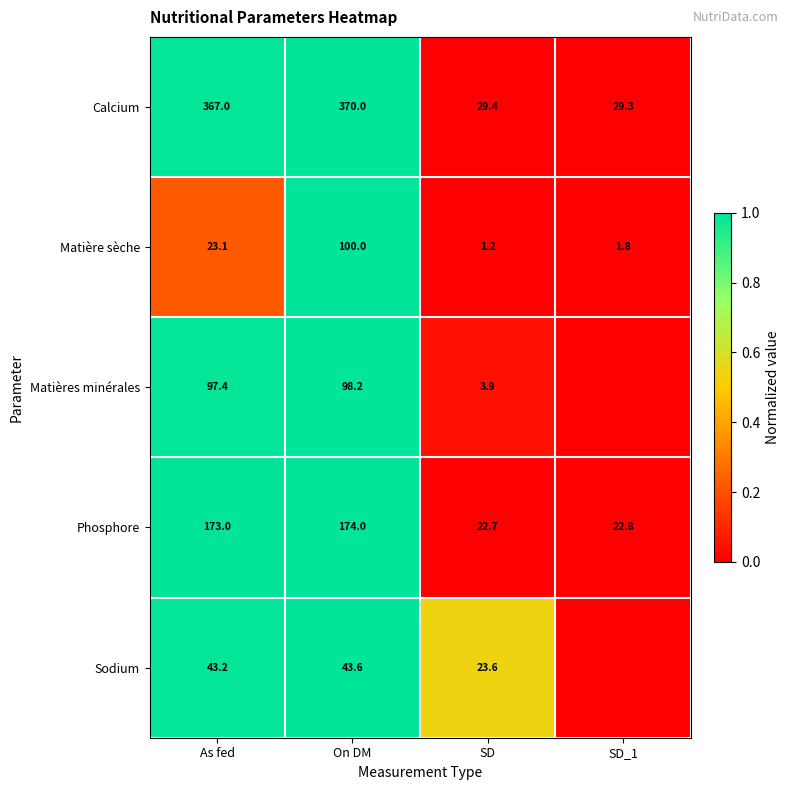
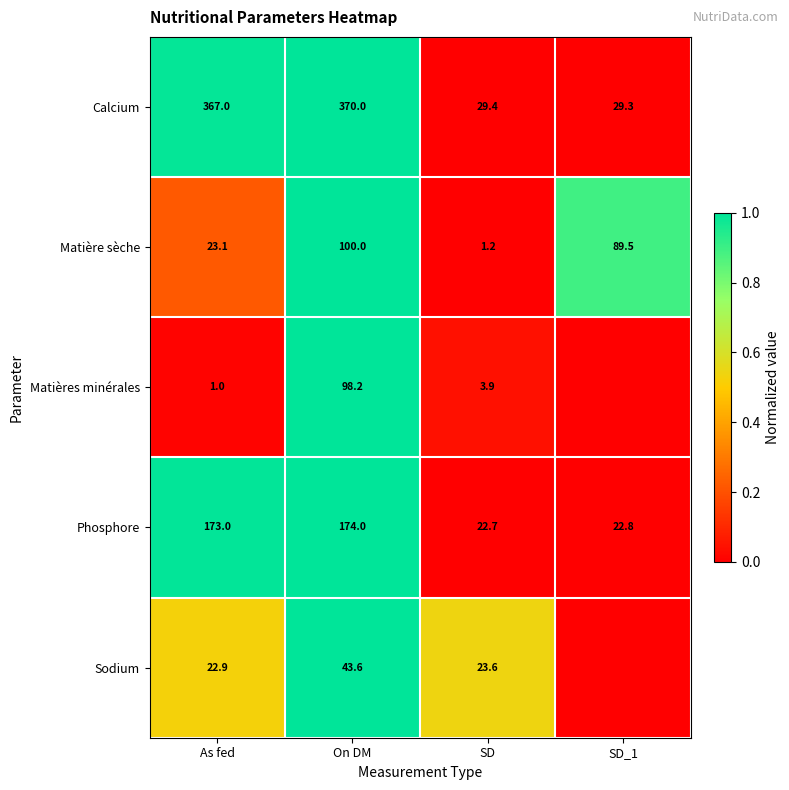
  {
    "Calcium": {
      "As fed": 367.0,
      "On DM": 370.0,
      "SD": 29.4,
      "SD_1": 29.3
    },
    "Matière sèche": {
      "As fed": 23.1,
      "On DM": 100.0,
      "SD": 1.2,
-     "SD_1": 1.8
+     "SD_1": 89.5
    },
    "Matières minérales": {
-     "As fed": 97.4,
+     "As fed": 1.0,
      "On DM": 98.2,
      "SD": 3.9
    },
    "Phosphore": {
      "As fed": 173.0,
      "On DM": 174.0,
      "SD": 22.7,
      "SD_1": 22.8
    },
    "Sodium": {
-     "As fed": 43.2,
+     "As fed": 22.9,
      "On DM": 43.6,
      "SD": 23.6
    }
  }
